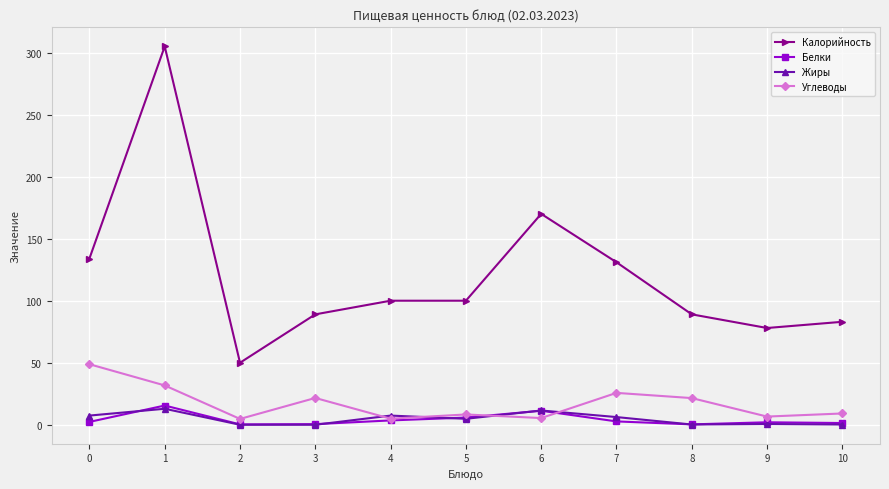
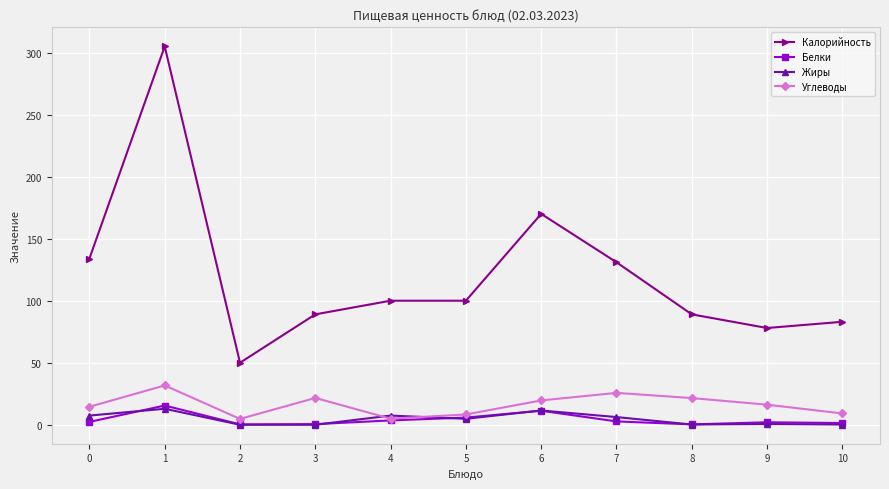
  {
    "Углеводы": {
-     "0": 49,
+     "0": 15,
      "1": 32,
      "2": 5,
      "3": 22,
      "5": 8,
-     "6": 5,
+     "6": 20,
      "7": 26,
      "8": 22,
-     "9": 7,
+     "9": 16,
      "10": 9
    }
  }
